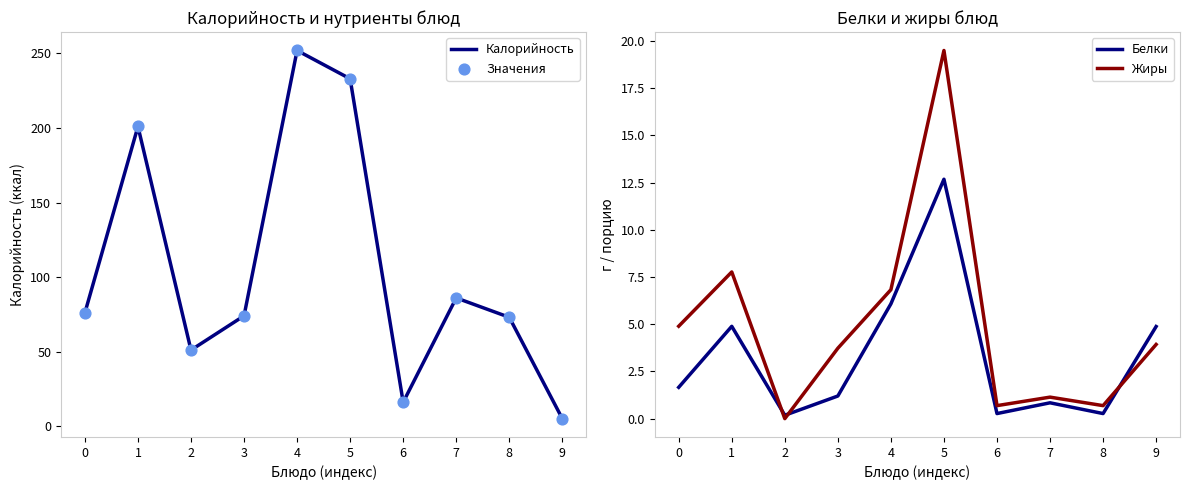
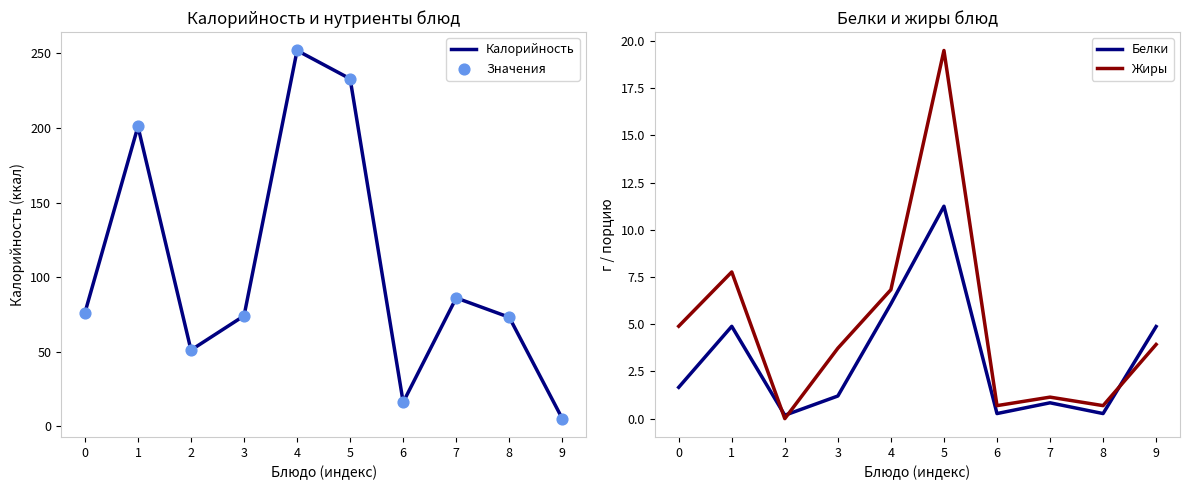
  {
    "Калорийность и нутриенты блюд": {
      "0": 76,
      "1": 201,
      "2": 51,
      "3": 74,
      "4": 252,
      "5": 233,
      "6": 16,
      "7": 86,
      "8": 73,
      "9": 5
    },
    "Белки и жиры блюд": {
      "Белки": {
        "0": 1.7,
        "1": 4.9,
        "2": 0.2,
        "3": 1.2,
        "4": 6.1,
-       "5": 12.7,
+       "5": 11.3,
        "6": 0.3,
        "7": 0.8,
        "8": 0.3,
        "9": 4.9
      },
      "Жиры": {
        "0": 4.9,
        "1": 7.8,
        "2": 0.0,
        "3": 3.7,
        "4": 6.8,
        "5": 19.5,
        "6": 0.7,
        "7": 1.1,
        "8": 0.7,
        "9": 3.9
      }
    }
  }
